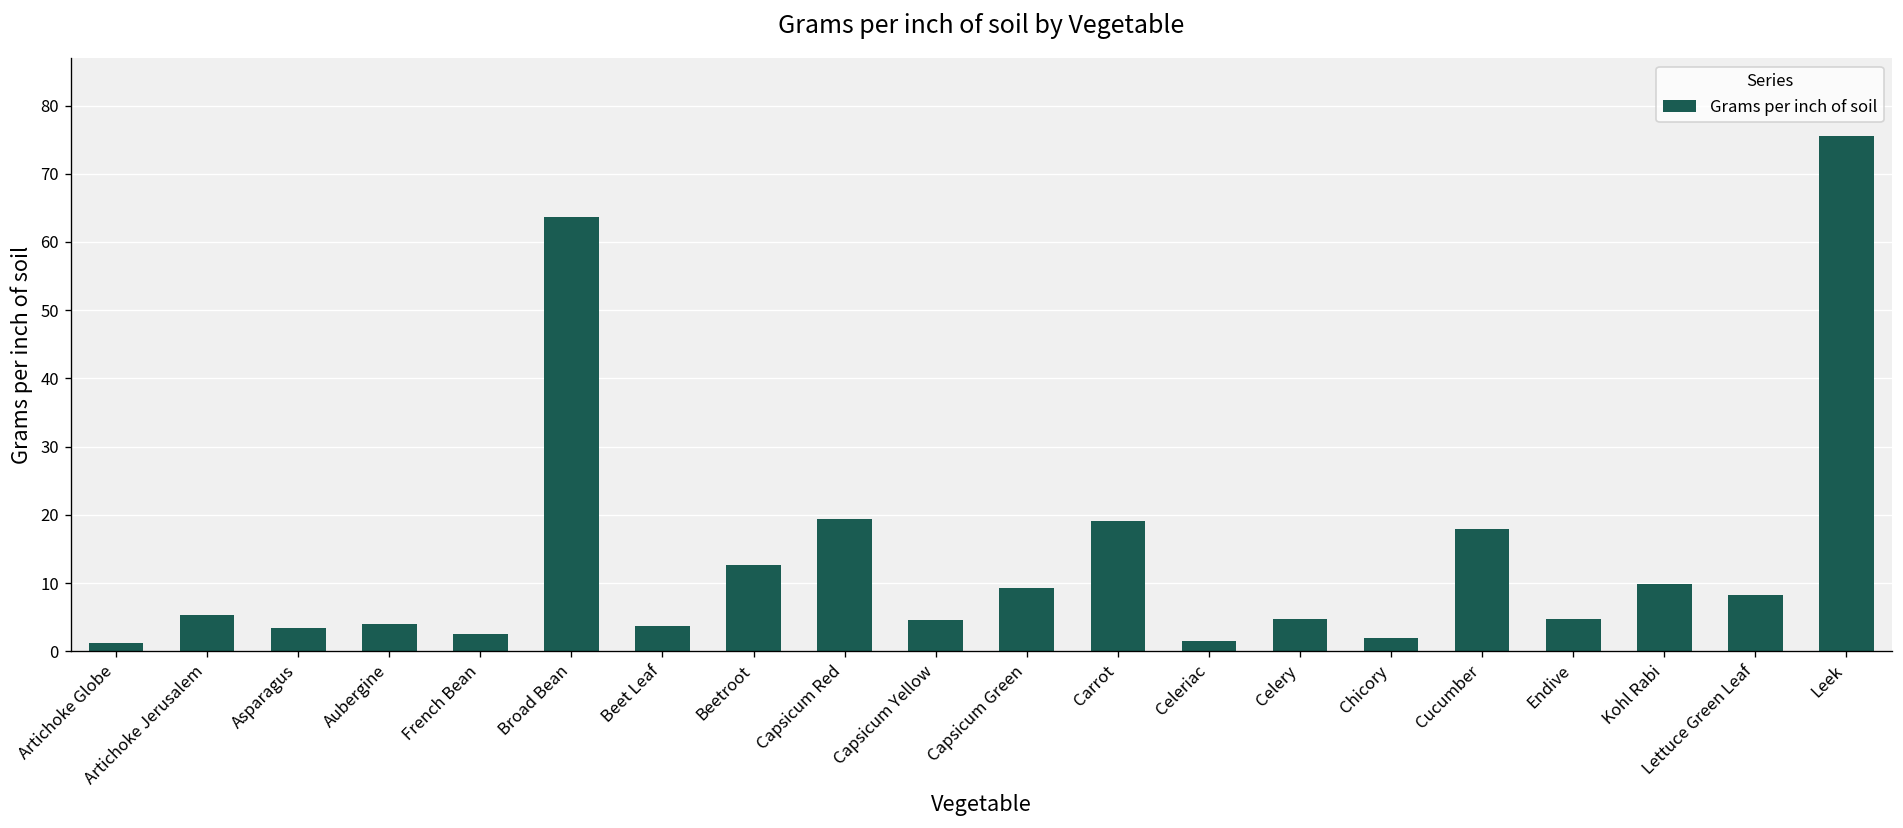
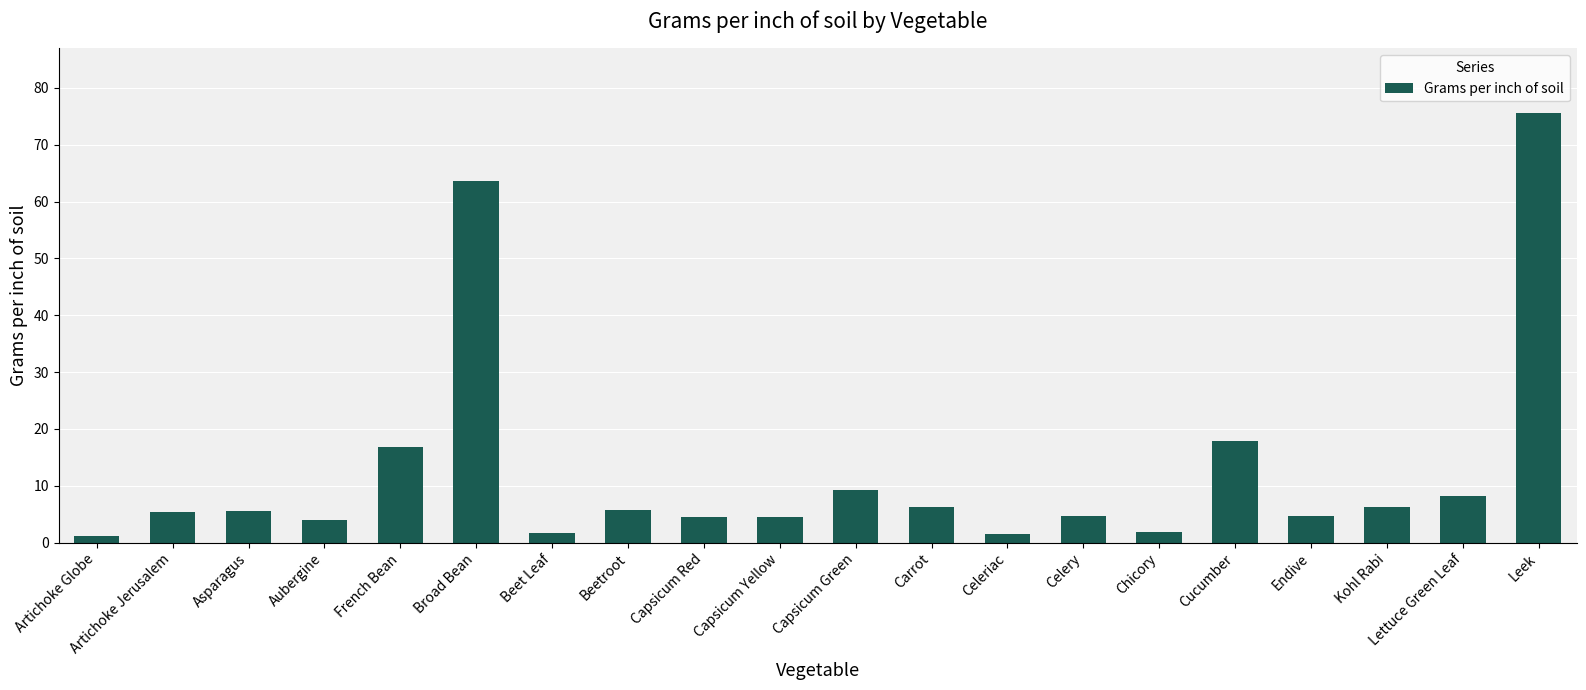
  {
    "Artichoke Globe": 1,
    "Artichoke Jerusalem": 5,
-   "Asparagus": 3,
+   "Asparagus": 6,
    "Aubergine": 4,
-   "French Bean": 3,
+   "French Bean": 17,
    "Broad Bean": 64,
-   "Beet Leaf": 4,
-   "Beetroot": 13,
-   "Capsicum Red": 19,
+   "Beet Leaf": 2,
+   "Beetroot": 6,
+   "Capsicum Red": 5,
    "Capsicum Yellow": 5,
    "Capsicum Green": 9,
-   "Carrot": 19,
+   "Carrot": 6,
    "Celeriac": 1,
    "Celery": 5,
    "Chicory": 2,
    "Cucumber": 18,
    "Endive": 5,
-   "Kohl Rabi": 10,
+   "Kohl Rabi": 6,
    "Lettuce Green Leaf": 8,
    "Leek": 76
  }
